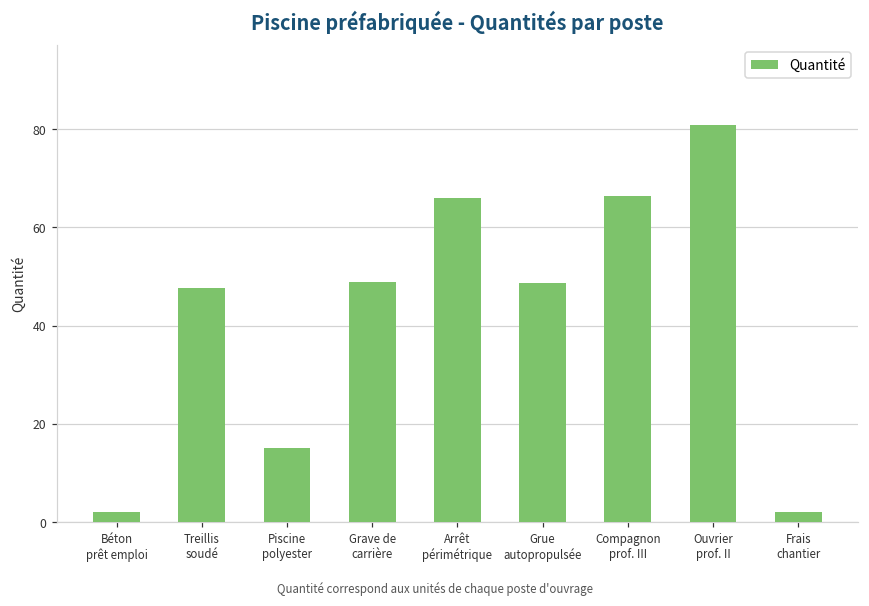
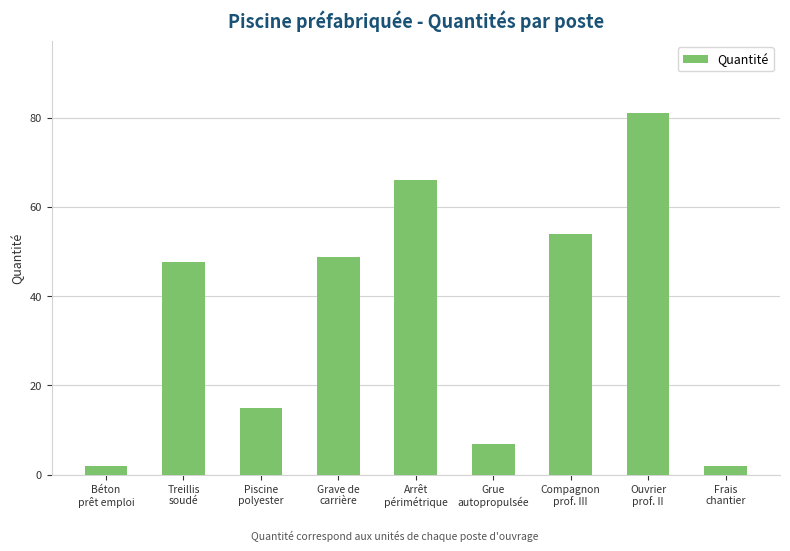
  {
    "Béton prêt emploi": 2,
    "Treillis soudé": 48,
    "Piscine polyester": 15,
    "Grave de carrière": 49,
    "Arrêt périmétrique": 66,
-   "Grue autopropulsée": 49,
-   "Compagnon prof. III": 66,
+   "Grue autopropulsée": 7,
+   "Compagnon prof. III": 54,
    "Ouvrier prof. II": 81,
    "Frais chantier": 2
  }
